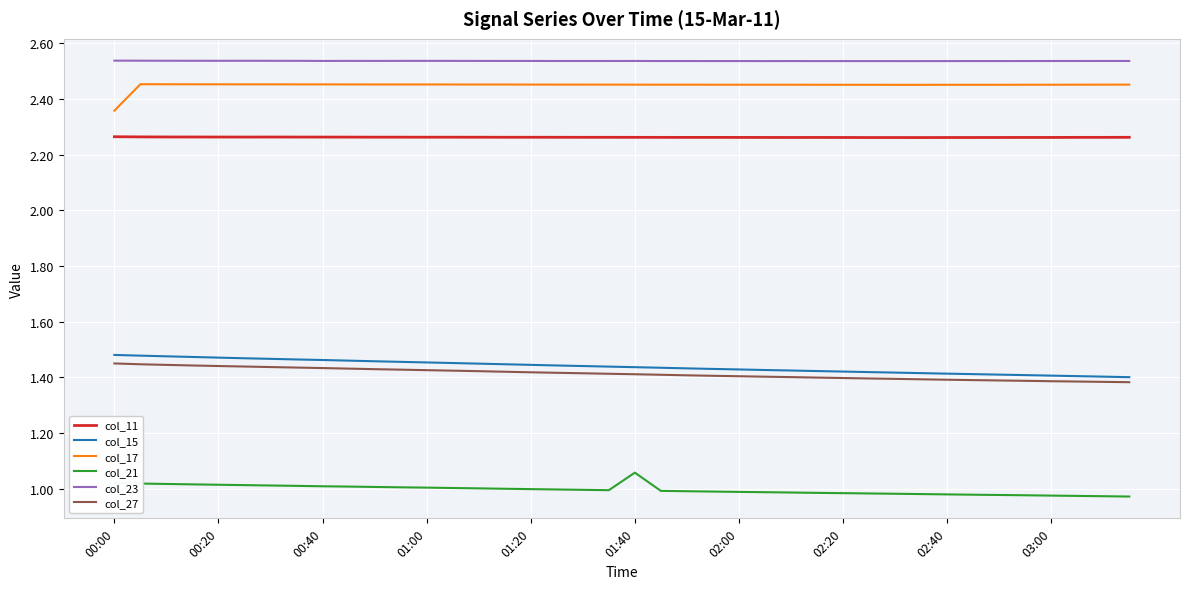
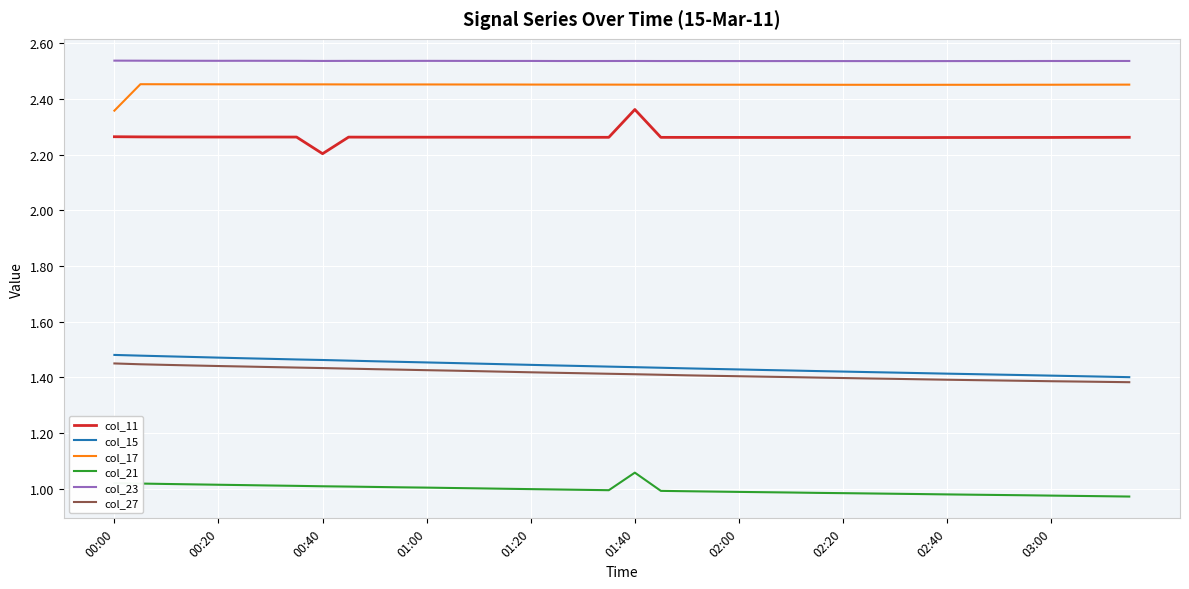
  {
    "col_11": {
      "00:00": 2.26,
      "00:20": 2.26,
-     "00:40": 2.26,
+     "00:40": 2.20,
      "01:00": 2.26,
      "01:20": 2.26,
-     "01:40": 2.26,
+     "01:40": 2.36,
      "02:00": 2.26,
      "02:20": 2.26,
      "02:40": 2.26,
      "03:00": 2.26
    },
    "col_15": {
      "00:00": 1.48,
      "00:20": 1.47,
      "00:40": 1.46,
      "01:00": 1.45,
      "01:20": 1.45,
      "01:40": 1.44,
      "02:00": 1.43,
      "02:20": 1.42,
      "02:40": 1.41,
      "03:00": 1.41
    },
    "col_17": {
      "00:00": 2.36,
      "00:20": 2.45,
      "00:40": 2.45,
      "01:00": 2.45,
      "01:20": 2.45,
      "01:40": 2.45,
      "02:00": 2.45,
      "02:20": 2.45,
      "02:40": 2.45,
      "03:00": 2.45
    },
    "col_21": {
      "00:20": 1.01,
      "00:40": 1.01,
      "01:00": 1.00,
      "01:20": 1.00,
      "01:40": 1.06,
      "02:00": 0.99,
      "02:20": 0.98,
      "02:40": 0.98,
      "03:00": 0.98
    },
    "col_23": {
      "00:00": 2.54,
      "00:20": 2.54,
      "00:40": 2.54,
      "01:00": 2.54,
      "01:20": 2.54,
      "01:40": 2.54,
      "02:00": 2.54,
      "02:20": 2.54,
      "02:40": 2.54,
      "03:00": 2.54
    },
    "col_27": {
      "00:00": 1.45,
      "00:20": 1.44,
      "00:40": 1.43,
      "01:00": 1.43,
      "01:20": 1.42,
      "01:40": 1.41,
      "02:00": 1.40,
      "02:20": 1.40,
      "02:40": 1.39,
      "03:00": 1.39
    }
  }
